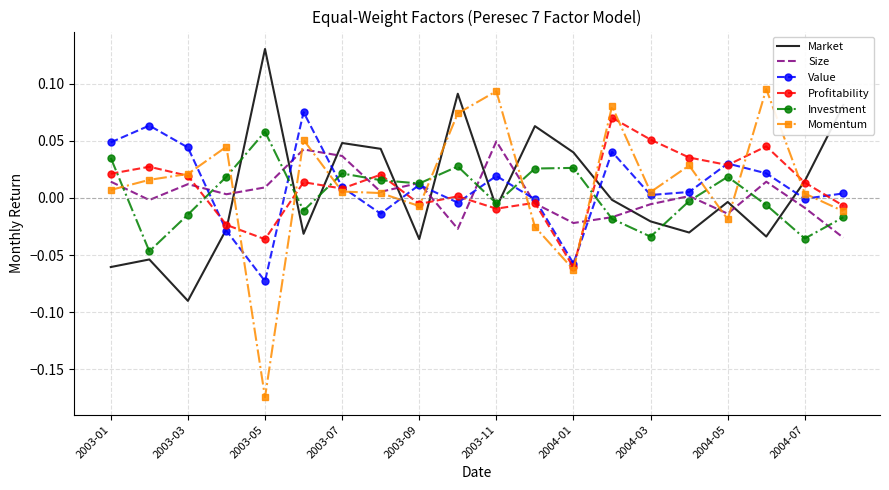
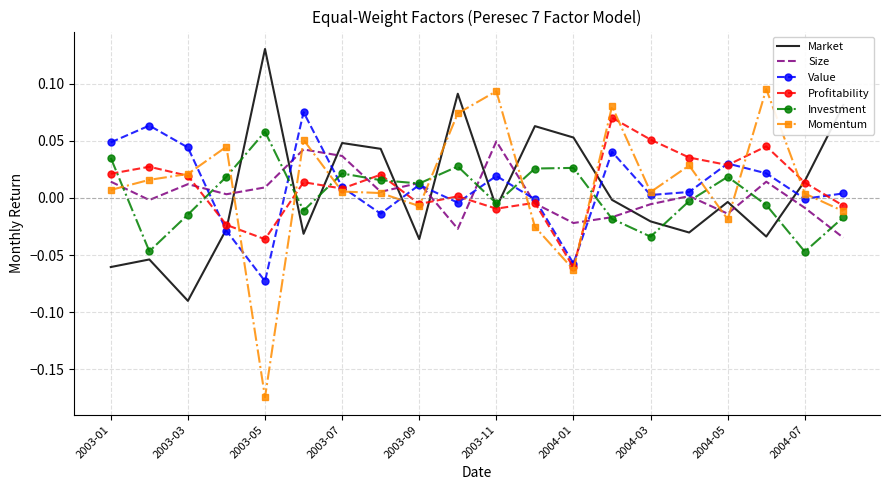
  {
    "Market": {
      "2003-01": -0.060,
      "2003-03": -0.090,
      "2003-05": 0.130,
      "2003-07": 0.048,
      "2003-09": -0.036,
-     "2004-01": 0.040,
+     "2004-01": 0.053,
      "2004-03": -0.021,
      "2004-05": -0.004
    },
    "Size": {
      "2003-01": 0.014,
      "2003-03": 0.012,
      "2003-05": 0.009,
      "2003-07": 0.037,
      "2003-11": 0.050,
      "2004-01": -0.022,
      "2004-03": -0.005,
      "2004-05": -0.014,
      "2004-07": -0.009
    },
    "Value": {
      "2003-01": 0.049,
      "2003-03": 0.044,
      "2003-05": -0.073,
      "2003-11": 0.019,
      "2004-01": -0.057,
      "2004-03": 0.003,
      "2004-07": -0.001
    },
    "Profitability": {
      "2003-01": 0.021,
      "2003-05": -0.036,
      "2004-03": 0.051
    },
    "Investment": {
      "2003-01": 0.035,
      "2003-03": -0.015,
      "2003-05": 0.058,
      "2003-07": 0.021,
      "2003-11": -0.005,
      "2004-01": 0.026,
      "2004-03": -0.034,
      "2004-05": 0.019,
-     "2004-07": -0.035
+     "2004-07": -0.047
    },
    "Momentum": {
      "2003-01": 0.007,
      "2003-05": -0.174,
      "2003-07": 0.006,
      "2003-11": 0.093,
      "2004-03": 0.005,
      "2004-05": -0.019,
      "2004-07": 0.004
    }
  }
